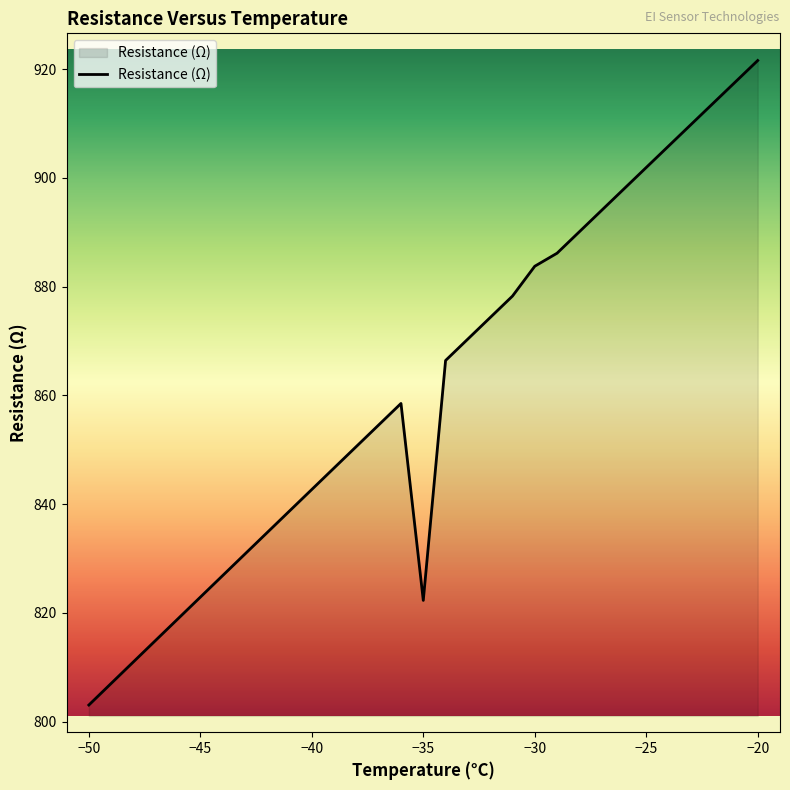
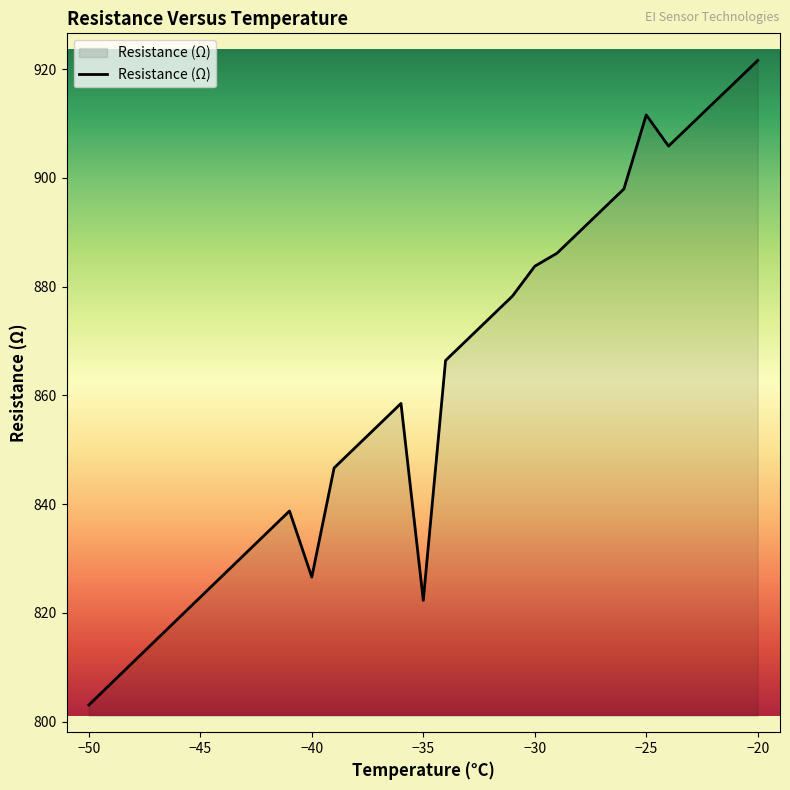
  {
    "−50": 803,
    "−45": 823,
-   "−40": 843,
+   "−40": 827,
    "−35": 822,
    "−30": 884,
-   "−25": 902,
+   "−25": 912,
    "−20": 922
  }
